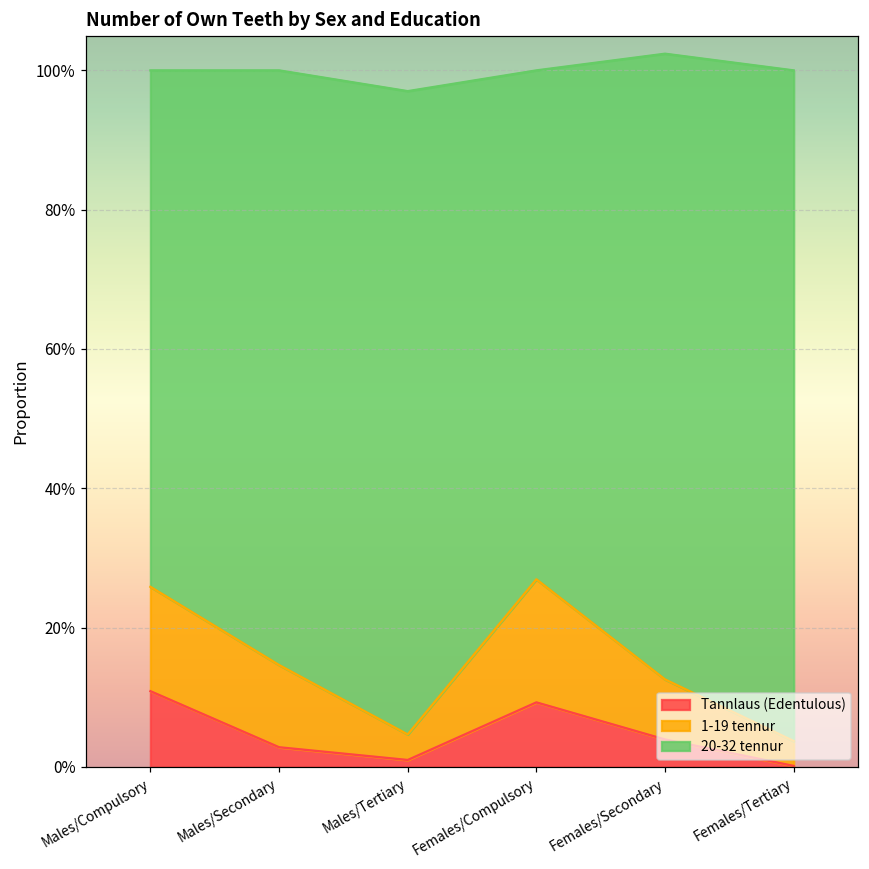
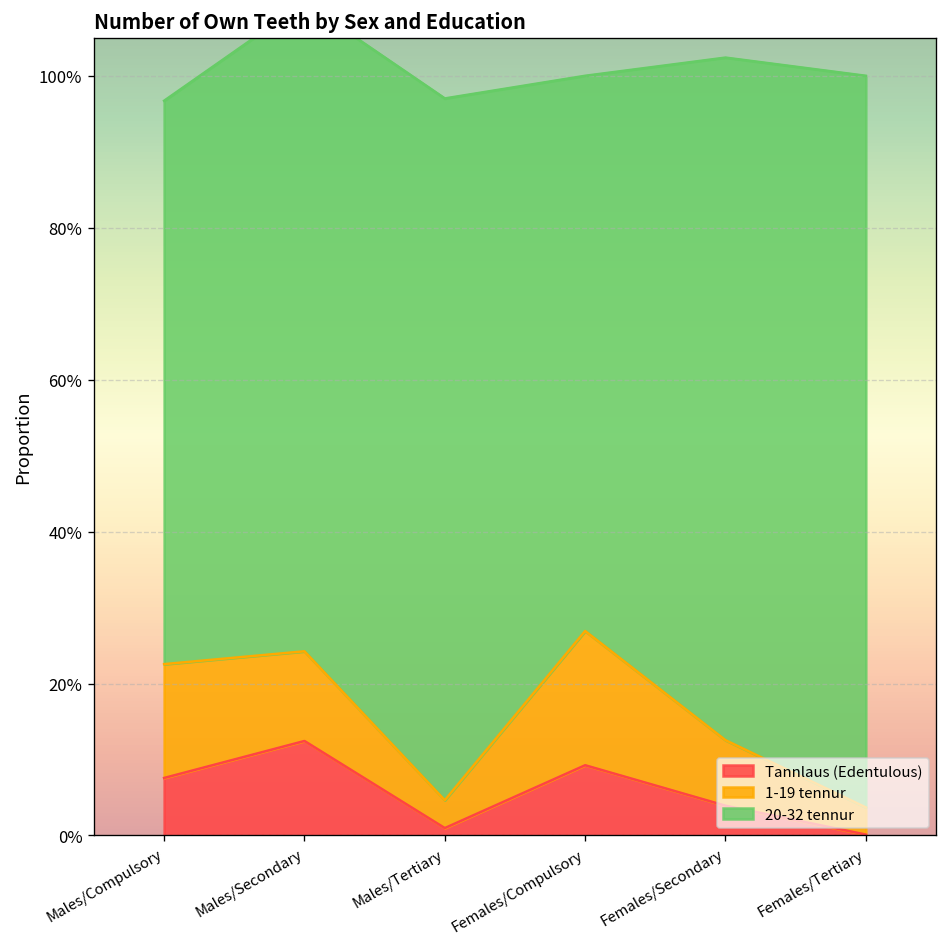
  {
    "Tannlaus (Edentulous)": {
-     "Males/Compulsory": "11%",
-     "Males/Secondary": "3%",
+     "Males/Compulsory": "8%",
+     "Males/Secondary": "12%",
      "Males/Tertiary": "1%",
      "Females/Compulsory": "9%",
      "Females/Tertiary": "0%"
    },
    "1-19 tennur": {
      "Males/Compulsory": "15%",
      "Males/Secondary": "12%",
      "Males/Tertiary": "4%",
      "Females/Compulsory": "18%",
      "Females/Secondary": "9%"
    },
    "20-32 tennur": {
      "Males/Compulsory": "74%",
      "Males/Tertiary": "92%",
      "Females/Compulsory": "73%",
      "Females/Secondary": "90%",
      "Females/Tertiary": "96%"
    }
  }
